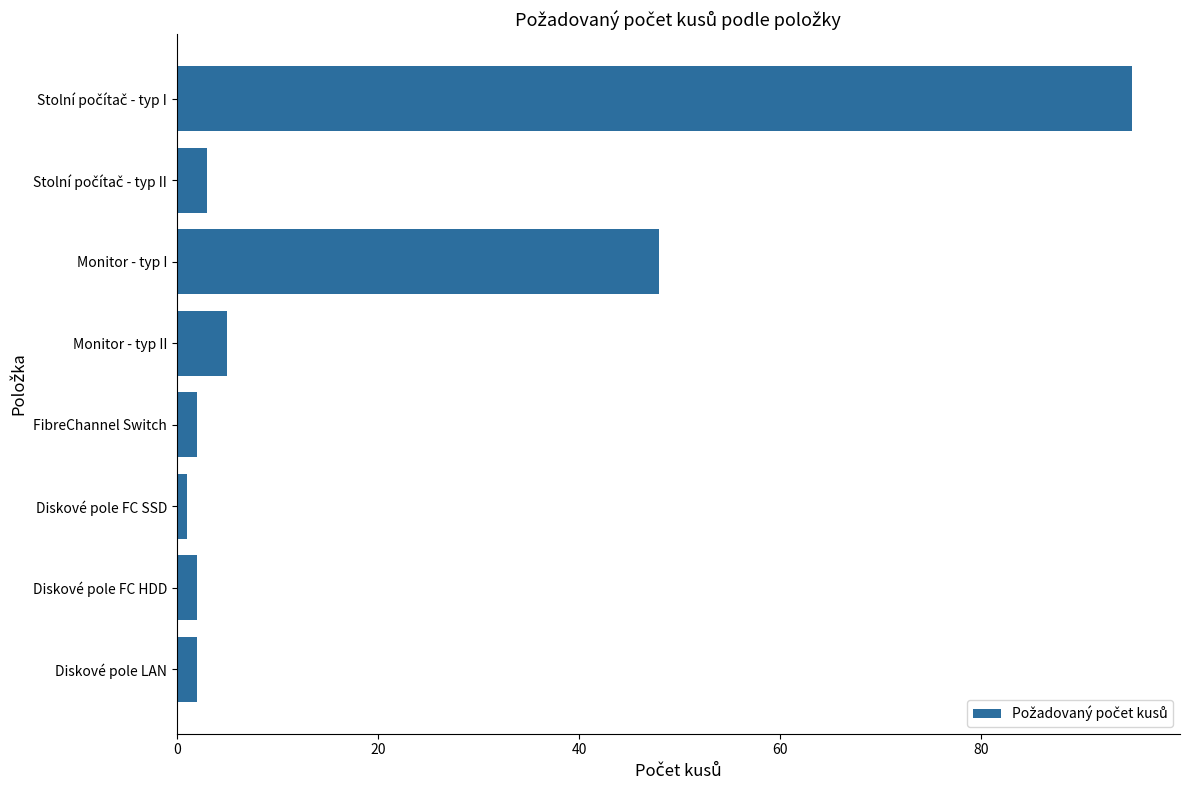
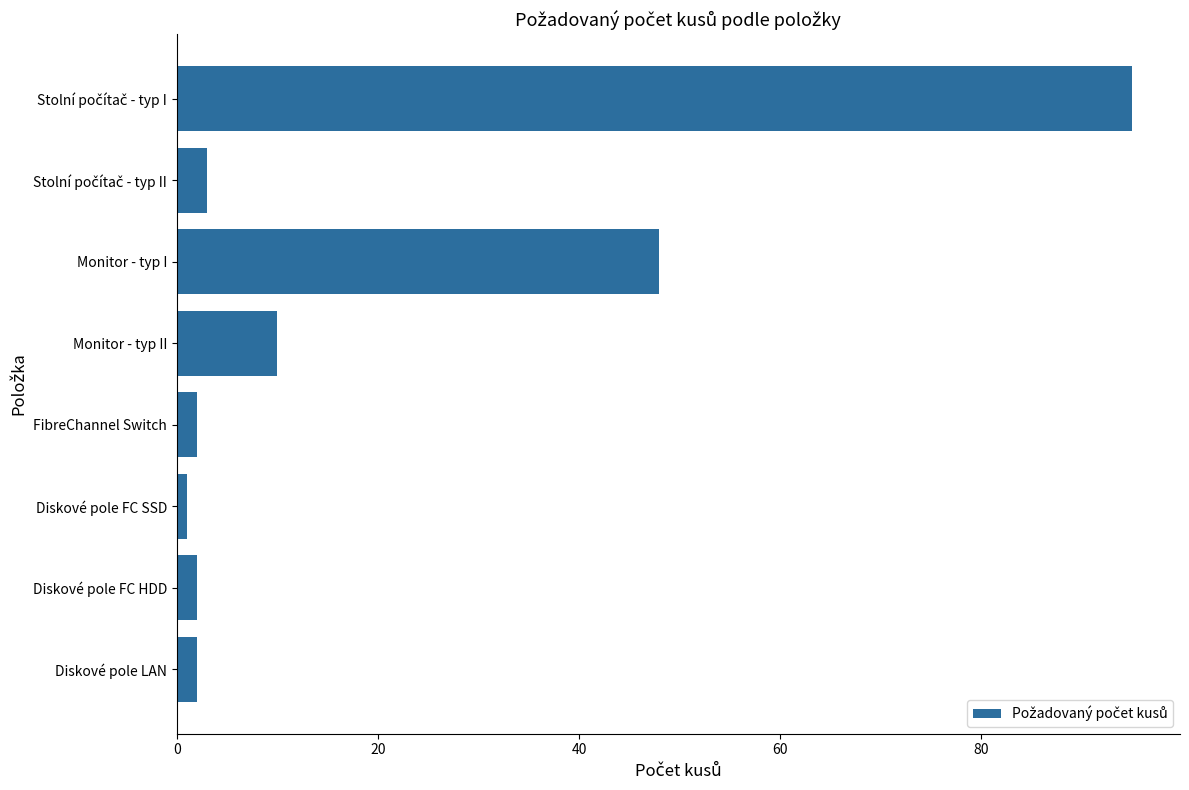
  {
    "Stolní počítač - typ I": 95,
    "Stolní počítač - typ II": 3,
    "Monitor - typ I": 48,
-   "Monitor - typ II": 5,
+   "Monitor - typ II": 10,
    "FibreChannel Switch": 2,
    "Diskové pole FC SSD": 1,
    "Diskové pole FC HDD": 2,
    "Diskové pole LAN": 2
  }
